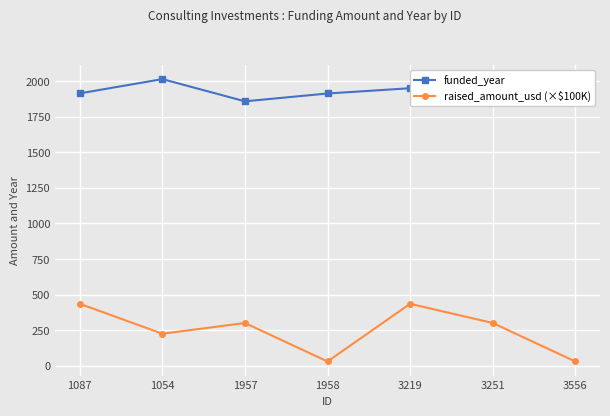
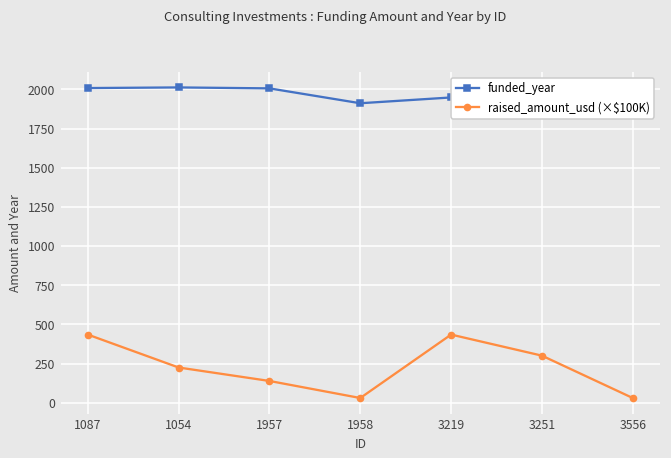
  {
    "funded_year": {
-     "1087": 1910,
+     "1087": 2010,
      "1054": 2010,
-     "1957": 1860,
+     "1957": 2010,
      "1958": 1910,
      "3219": 1950
    },
    "raised_amount_usd (×$100K)": {
      "1087": 440,
      "1054": 220,
-     "1957": 300,
+     "1957": 140,
      "1958": 30,
      "3219": 440,
      "3251": 300,
      "3556": 30
    }
  }
